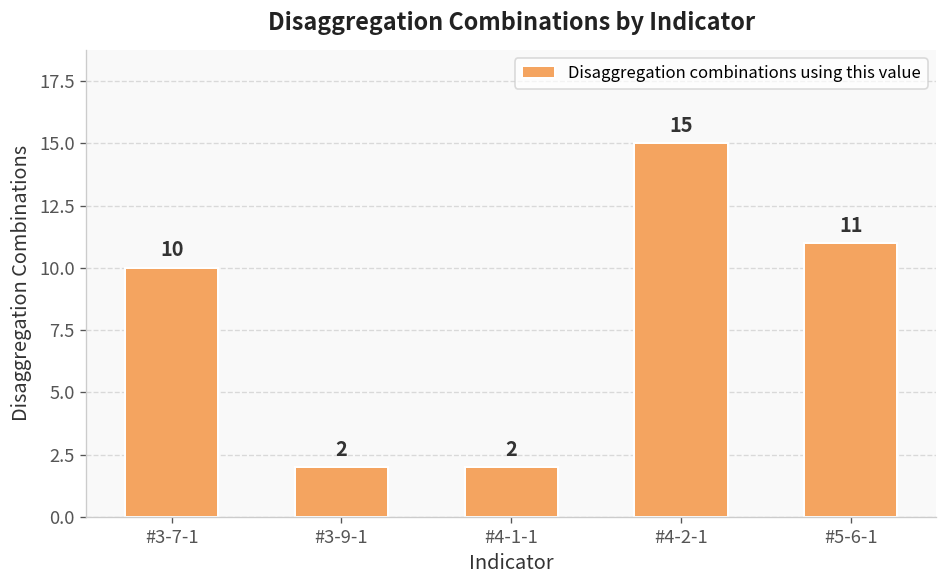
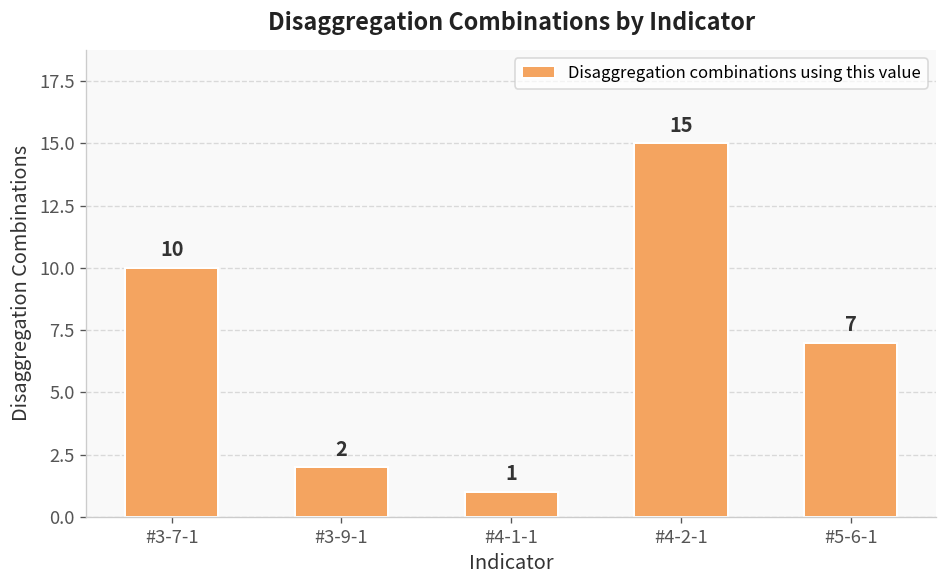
  {
    "#3-7-1": 10,
    "#3-9-1": 2,
-   "#4-1-1": 2,
+   "#4-1-1": 1,
    "#4-2-1": 15,
-   "#5-6-1": 11
+   "#5-6-1": 7
  }
